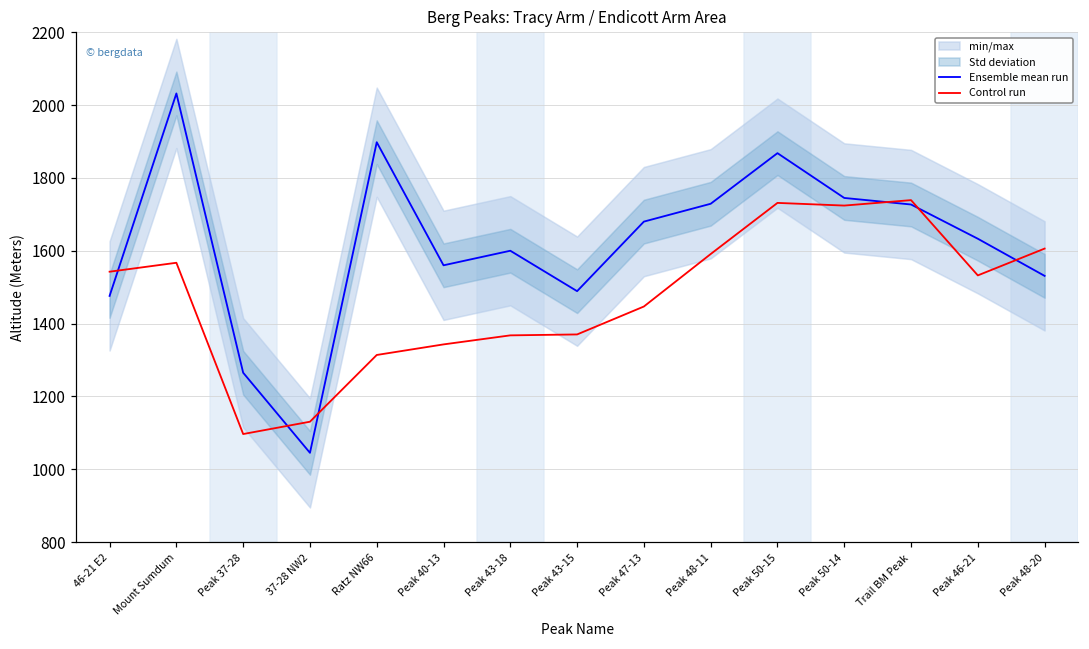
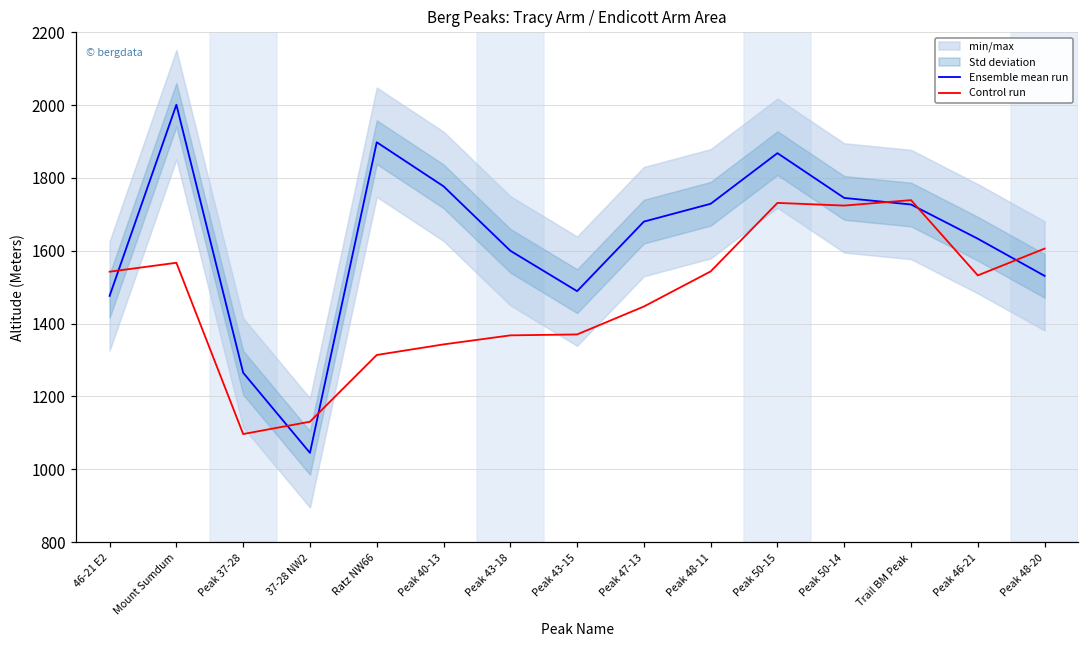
  {
    "Ensemble mean run": {
      "46-21 E2": 1480,
-     "Mount Sumdum": 2030,
+     "Mount Sumdum": 2000,
      "Peak 37-28": 1270,
      "37-28 NW2": 1050,
      "Ratz NW66": 1900,
-     "Peak 40-13": 1560,
+     "Peak 40-13": 1780,
      "Peak 43-18": 1600,
      "Peak 43-15": 1490,
      "Peak 47-13": 1680,
      "Peak 48-11": 1730,
      "Peak 50-15": 1870,
      "Peak 50-14": 1750,
      "Trail BM Peak": 1730,
      "Peak 46-21": 1630,
      "Peak 48-20": 1530
    },
    "Control run": {
      "Mount Sumdum": 1570,
      "Peak 37-28": 1100,
      "37-28 NW2": 1130,
      "Ratz NW66": 1310,
      "Peak 40-13": 1340,
      "Peak 43-18": 1370,
      "Peak 43-15": 1370,
      "Peak 47-13": 1450,
-     "Peak 48-11": 1590,
+     "Peak 48-11": 1540,
      "Peak 50-15": 1730,
      "Peak 50-14": 1720,
      "Trail BM Peak": 1740,
      "Peak 46-21": 1530,
      "Peak 48-20": 1610
    }
  }
